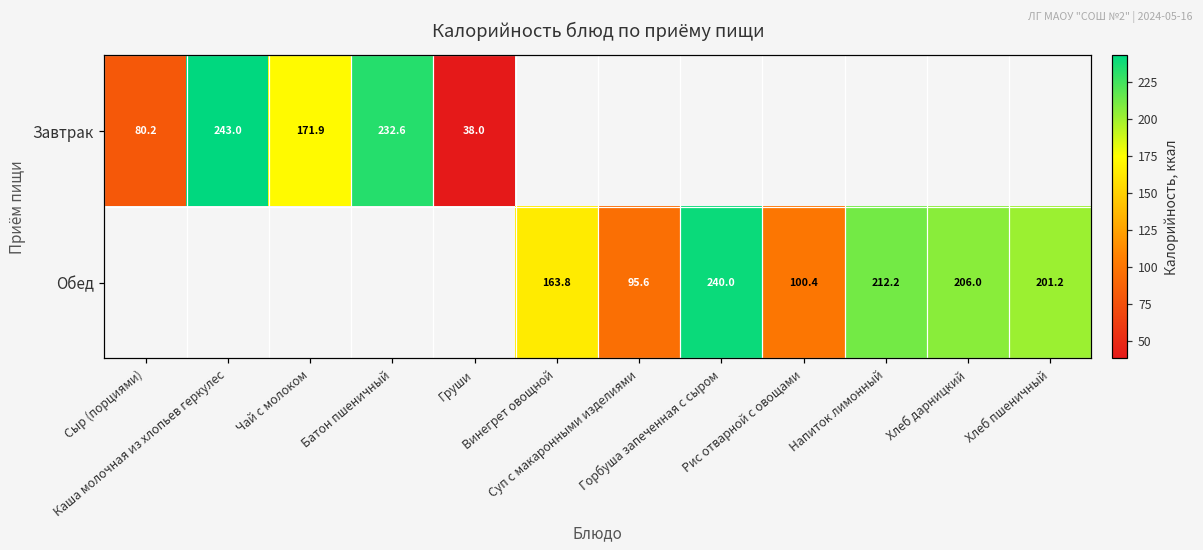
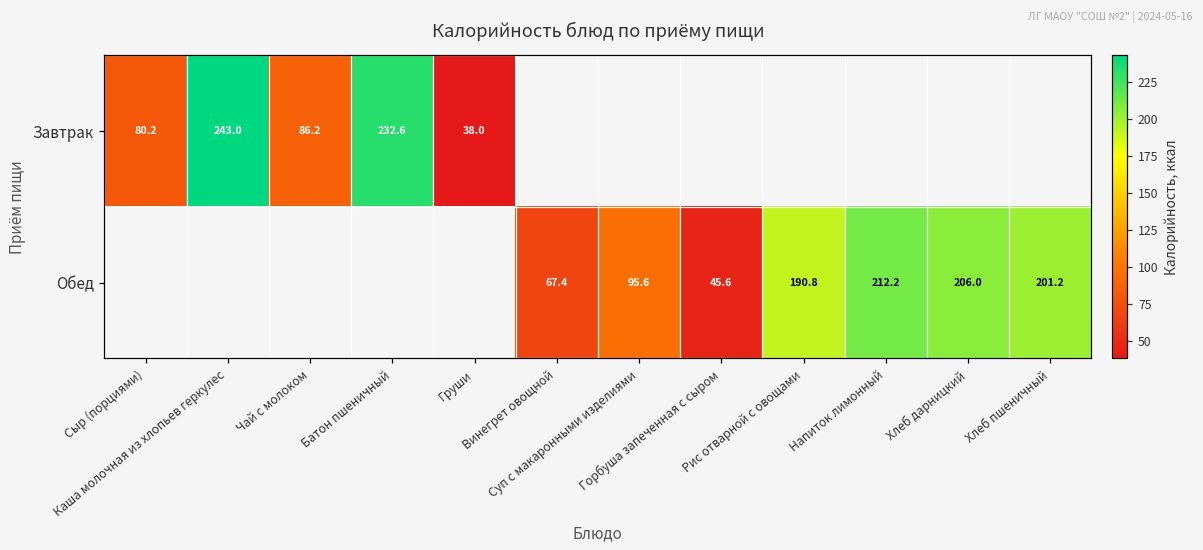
  {
    "Завтрак": {
      "Сыр (порциями)": 80.2,
      "Каша молочная из хлопьев геркулес": 243.0,
-     "Чай с молоком": 171.9,
+     "Чай с молоком": 86.2,
      "Батон пшеничный": 232.6,
      "Груши": 38.0
    },
    "Обед": {
-     "Винегрет овощной": 163.8,
+     "Винегрет овощной": 67.4,
      "Суп с макаронными изделиями": 95.6,
-     "Горбуша запеченная с сыром": 240.0,
-     "Рис отварной с овощами": 100.4,
+     "Горбуша запеченная с сыром": 45.6,
+     "Рис отварной с овощами": 190.8,
      "Напиток лимонный": 212.2,
      "Хлеб дарницкий": 206.0,
      "Хлеб пшеничный": 201.2
    }
  }
